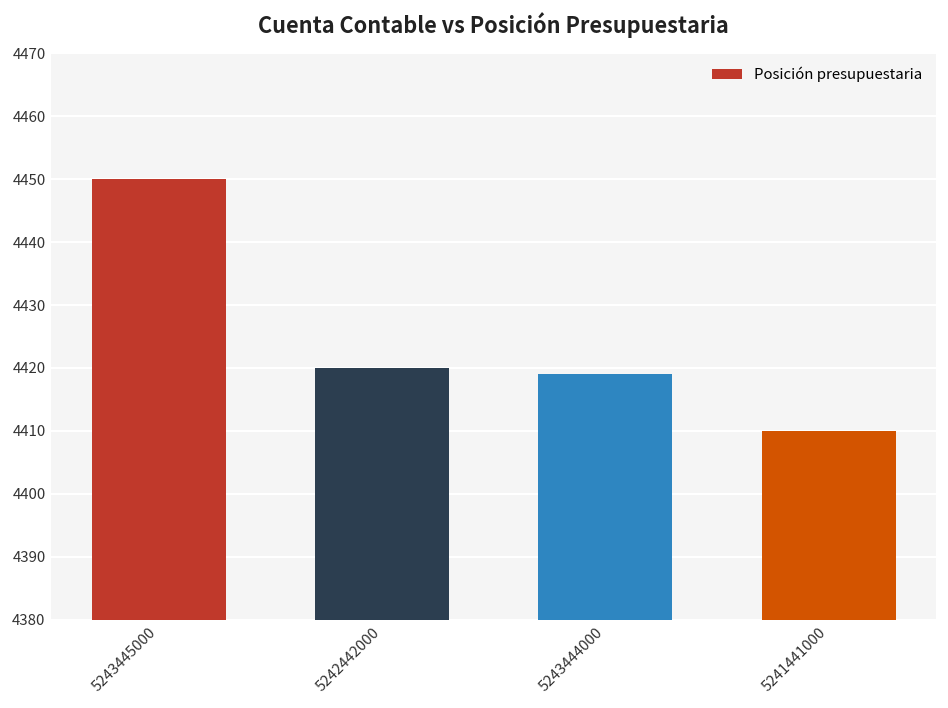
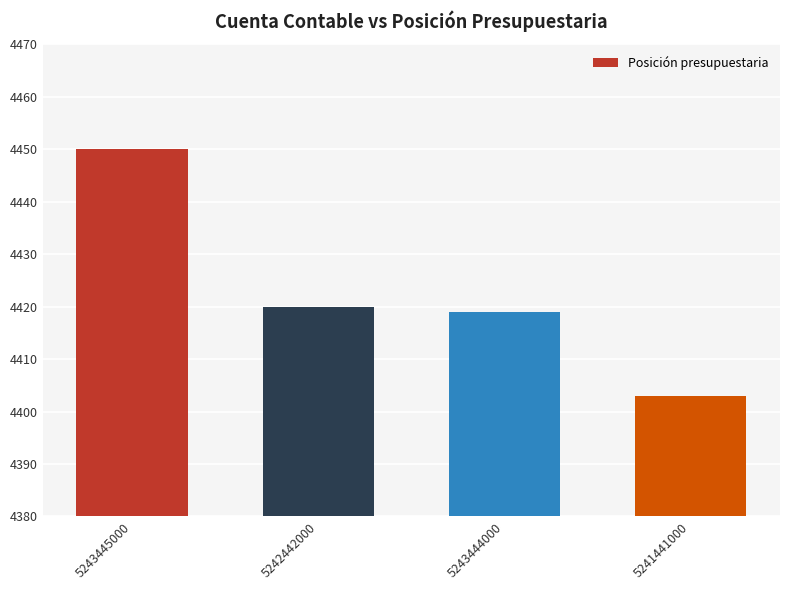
  {
    "5243445000": 4450,
    "5242442000": 4420,
    "5243444000": 4419,
-   "5241441000": 4410
+   "5241441000": 4403
  }
